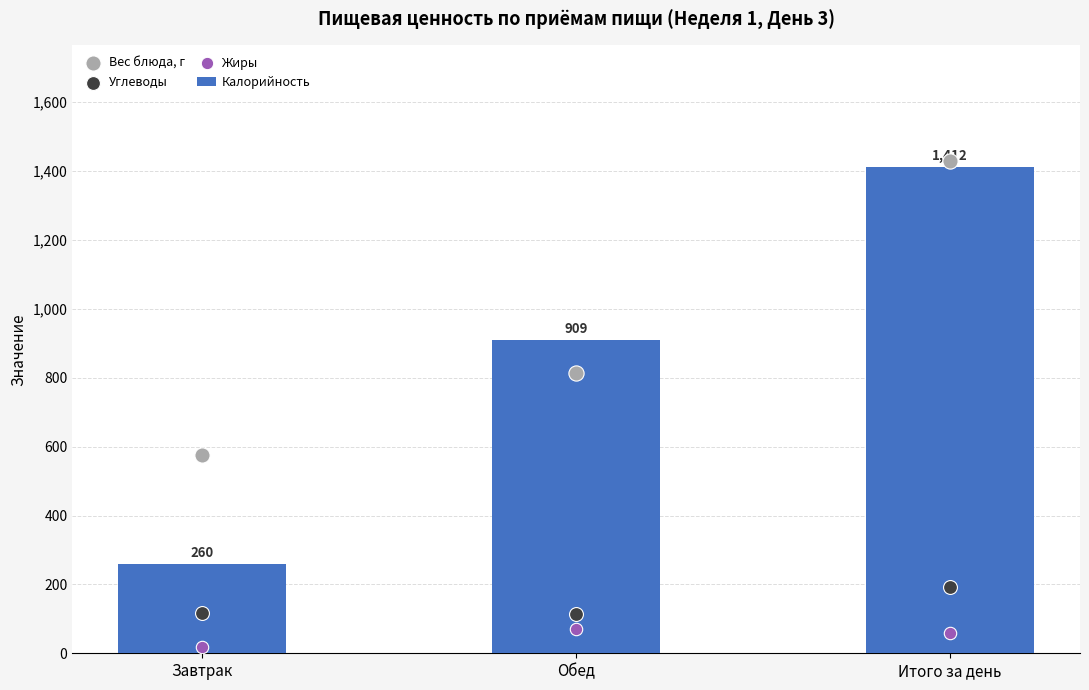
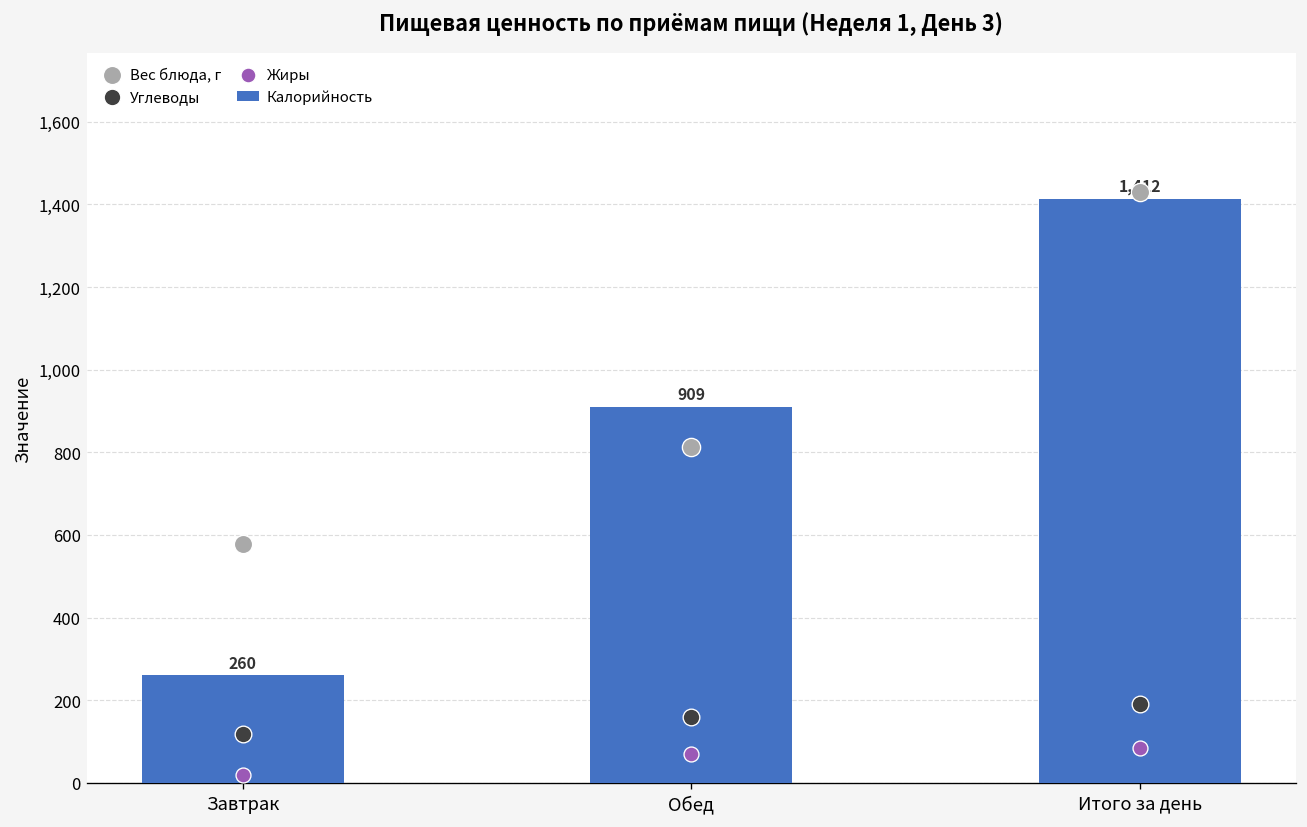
  {
    "Калорийность": {
      "Завтрак": 260,
      "Обед": 909
    },
    "Углеводы": {
-     "Обед": 110
+     "Обед": 160
    },
    "Жиры": {
-     "Итого за день": 60
+     "Итого за день": 80
    }
  }
